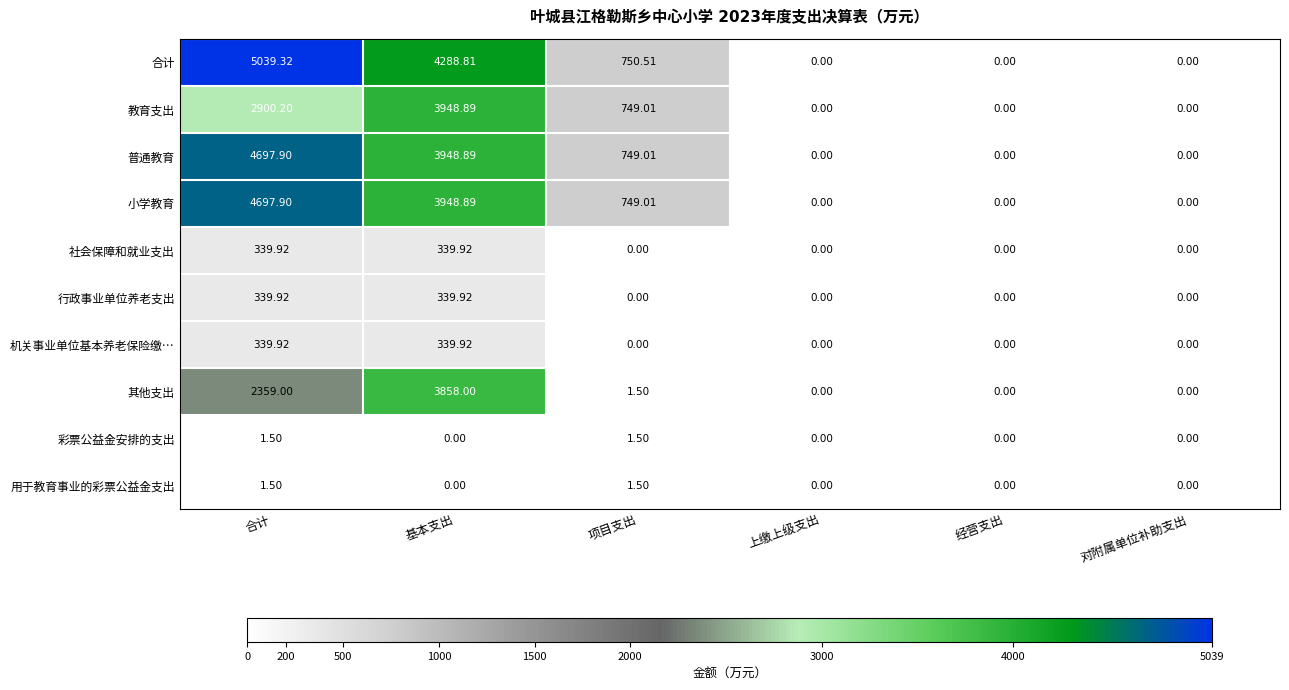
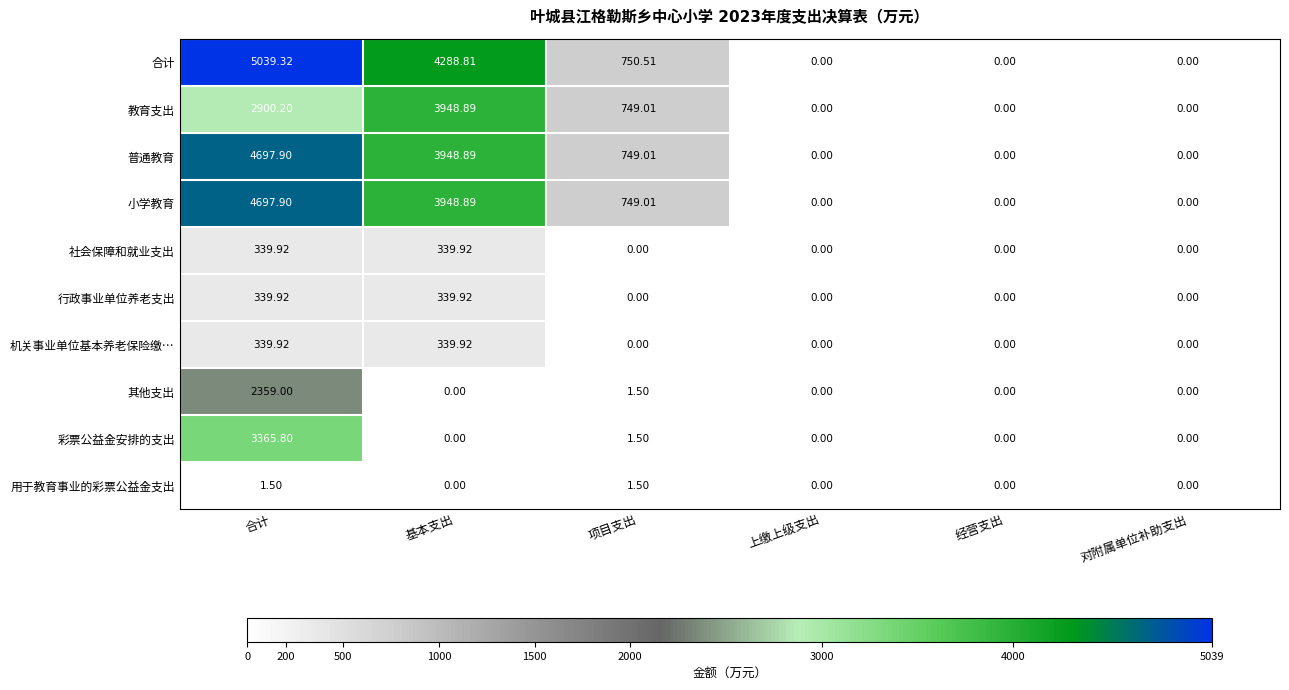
  {
    "合计": {
      "合计": 5039.32,
      "基本支出": 4288.81,
      "项目支出": 750.51,
      "上缴上级支出": 0.00,
      "经营支出": 0.00,
      "对附属单位补助支出": 0.00
    },
    "教育支出": {
      "合计": 2900.20,
      "基本支出": 3948.89,
      "项目支出": 749.01,
      "上缴上级支出": 0.00,
      "经营支出": 0.00,
      "对附属单位补助支出": 0.00
    },
    "普通教育": {
      "合计": 4697.90,
      "基本支出": 3948.89,
      "项目支出": 749.01,
      "上缴上级支出": 0.00,
      "经营支出": 0.00,
      "对附属单位补助支出": 0.00
    },
    "小学教育": {
      "合计": 4697.90,
      "基本支出": 3948.89,
      "项目支出": 749.01,
      "上缴上级支出": 0.00,
      "经营支出": 0.00,
      "对附属单位补助支出": 0.00
    },
    "社会保障和就业支出": {
      "合计": 339.92,
      "基本支出": 339.92,
      "项目支出": 0.00,
      "上缴上级支出": 0.00,
      "经营支出": 0.00,
      "对附属单位补助支出": 0.00
    },
    "行政事业单位养老支出": {
      "合计": 339.92,
      "基本支出": 339.92,
      "项目支出": 0.00,
      "上缴上级支出": 0.00,
      "经营支出": 0.00,
      "对附属单位补助支出": 0.00
    },
    "机关事业单位基本养老保险缴…": {
      "合计": 339.92,
      "基本支出": 339.92,
      "项目支出": 0.00,
      "上缴上级支出": 0.00,
      "经营支出": 0.00,
      "对附属单位补助支出": 0.00
    },
    "其他支出": {
      "合计": 2359.00,
-     "基本支出": 3858.00,
+     "基本支出": 0.00,
      "项目支出": 1.50,
      "上缴上级支出": 0.00,
      "经营支出": 0.00,
      "对附属单位补助支出": 0.00
    },
    "彩票公益金安排的支出": {
-     "合计": 1.50,
+     "合计": 3365.80,
      "基本支出": 0.00,
      "项目支出": 1.50,
      "上缴上级支出": 0.00,
      "经营支出": 0.00,
      "对附属单位补助支出": 0.00
    },
    "用于教育事业的彩票公益金支出": {
      "合计": 1.50,
      "基本支出": 0.00,
      "项目支出": 1.50,
      "上缴上级支出": 0.00,
      "经营支出": 0.00,
      "对附属单位补助支出": 0.00
    }
  }
